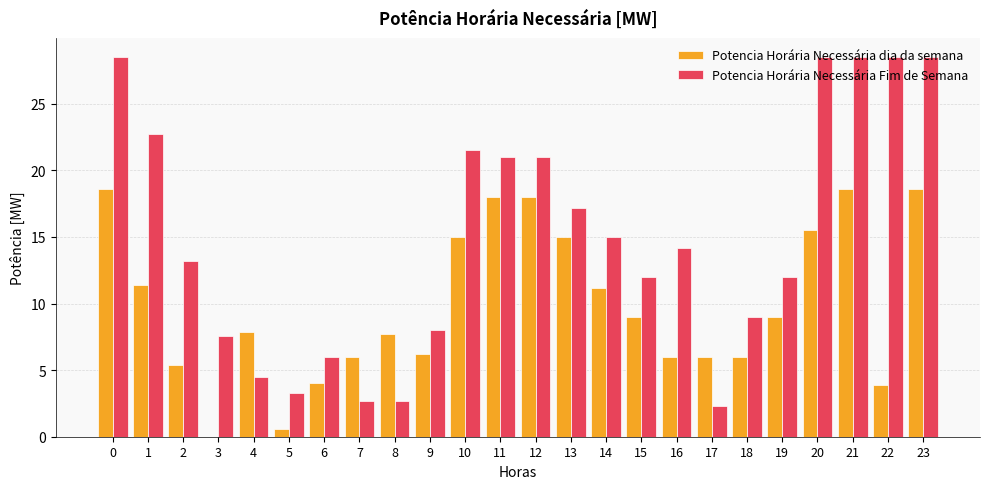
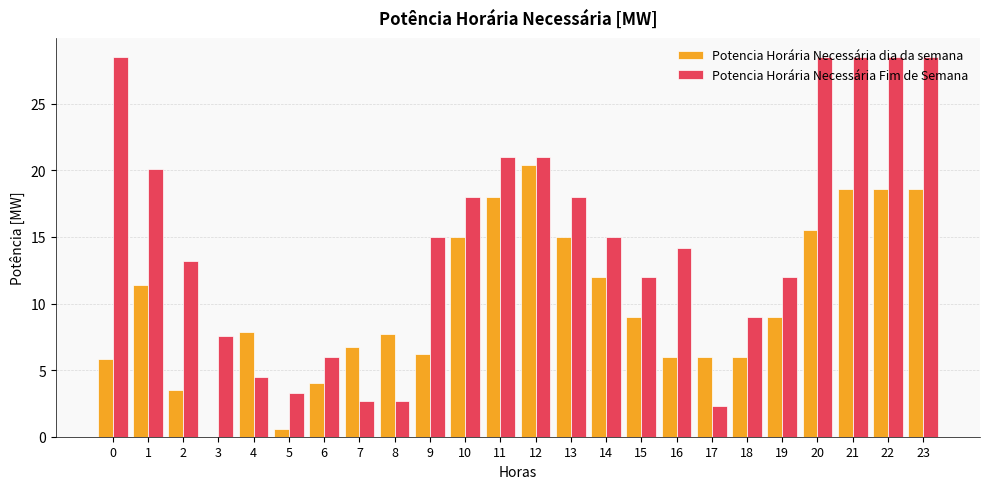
  {
    "Potencia Horária Necessária dia da semana": {
-     "0": 18.6,
+     "0": 5.8,
      "1": 11.4,
-     "2": 5.4,
+     "2": 3.5,
      "3": 0.0,
      "4": 7.9,
      "5": 0.6,
      "6": 4.0,
-     "7": 6.0,
+     "7": 6.7,
      "8": 7.7,
      "9": 6.2,
      "10": 15.0,
      "11": 18.0,
-     "12": 18.0,
+     "12": 20.4,
      "13": 15.0,
-     "14": 11.2,
+     "14": 12.0,
      "15": 9.0,
      "16": 6.0,
      "17": 6.0,
      "18": 6.0,
      "19": 9.0,
      "20": 15.5,
      "21": 18.6,
-     "22": 3.9,
+     "22": 18.6,
      "23": 18.6
    },
    "Potencia Horária Necessária Fim de Semana": {
      "0": 28.5,
-     "1": 22.7,
+     "1": 20.1,
      "2": 13.2,
      "3": 7.6,
      "4": 4.5,
      "5": 3.3,
      "6": 6.0,
      "7": 2.7,
      "8": 2.7,
-     "9": 8,
-     "10": 21.5,
+     "9": 15,
+     "10": 18.0,
      "11": 21.0,
      "12": 21.0,
-     "13": 17.2,
+     "13": 18.0,
      "14": 15.0,
      "15": 12.0,
      "16": 14.2,
      "17": 2.3,
      "18": 9.0,
      "19": 12.0,
      "20": 28.5,
      "21": 28.5,
      "22": 28.5,
      "23": 28.5
    }
  }
